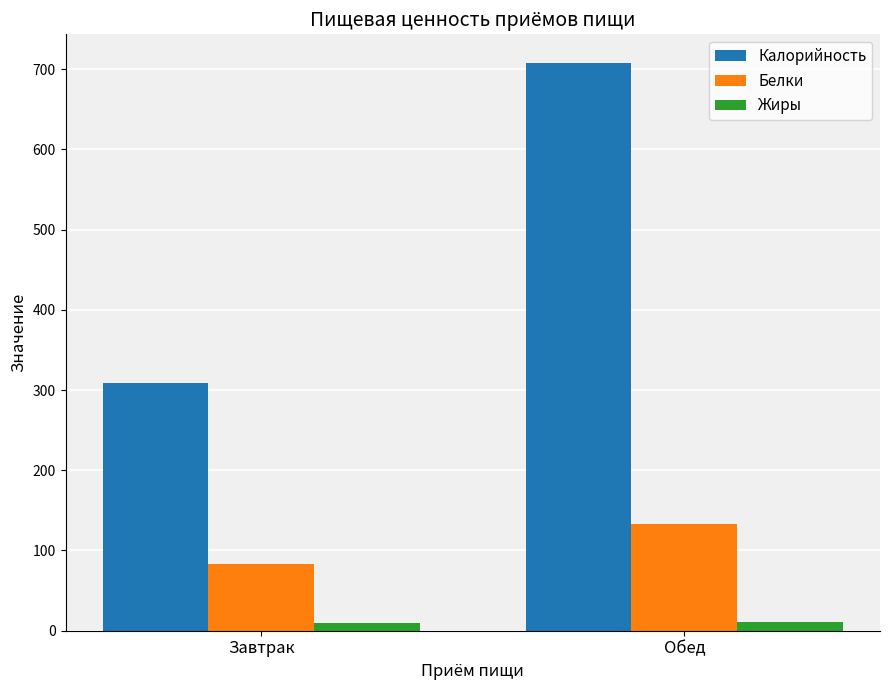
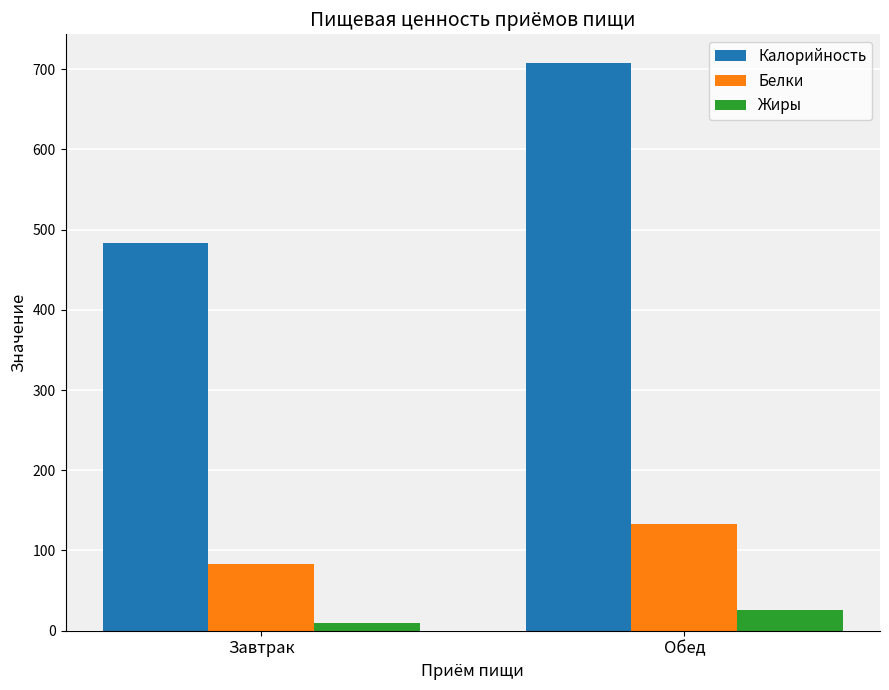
  {
    "Калорийность": {
-     "Завтрак": 310,
+     "Завтрак": 480,
      "Обед": 710
    },
    "Белки": {
      "Завтрак": 80,
      "Обед": 130
    },
    "Жиры": {
      "Завтрак": 10,
-     "Обед": 10
+     "Обед": 30
    }
  }
